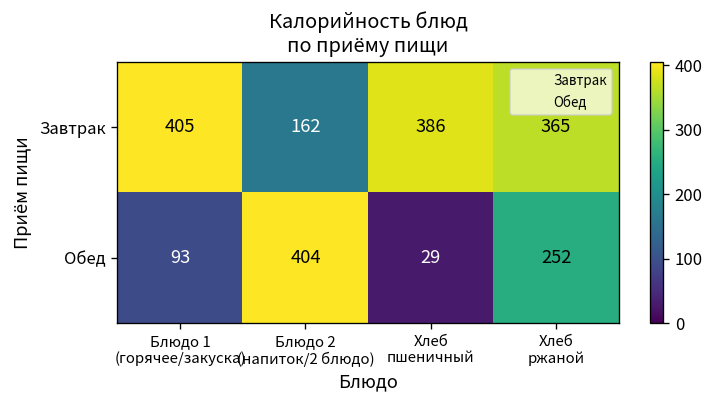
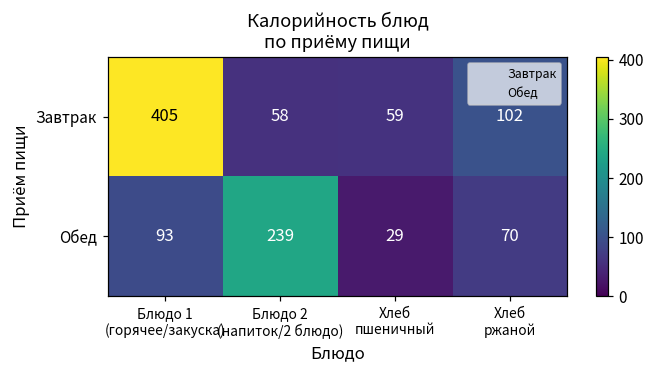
  {
    "Завтрак": {
      "Блюдо 1 (горячее/закуска)": 405,
-     "Блюдо 2 (напиток/2 блюдо)": 162,
-     "Хлеб пшеничный": 386,
-     "Хлеб ржаной": 365
+     "Блюдо 2 (напиток/2 блюдо)": 58,
+     "Хлеб пшеничный": 59,
+     "Хлеб ржаной": 102
    },
    "Обед": {
      "Блюдо 1 (горячее/закуска)": 93,
-     "Блюдо 2 (напиток/2 блюдо)": 404,
+     "Блюдо 2 (напиток/2 блюдо)": 239,
      "Хлеб пшеничный": 29,
-     "Хлеб ржаной": 252
+     "Хлеб ржаной": 70
    }
  }
